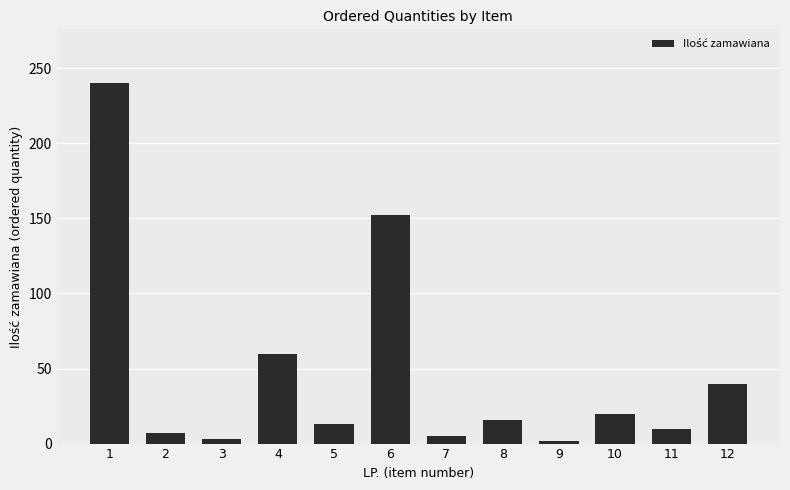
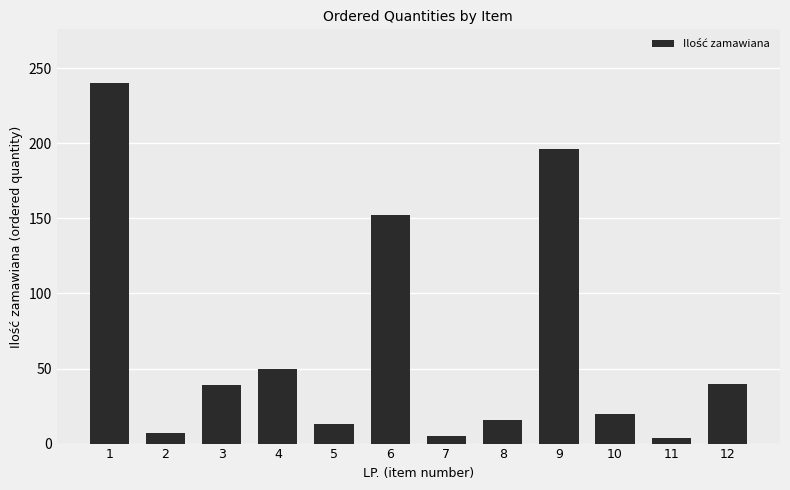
  {
    "1": 240,
    "2": 7,
-   "3": 3,
-   "4": 60,
+   "3": 39,
+   "4": 50,
    "5": 13,
    "6": 152,
    "7": 5,
    "8": 16,
-   "9": 2,
+   "9": 196,
    "10": 20,
-   "11": 10,
+   "11": 4,
    "12": 40
  }
